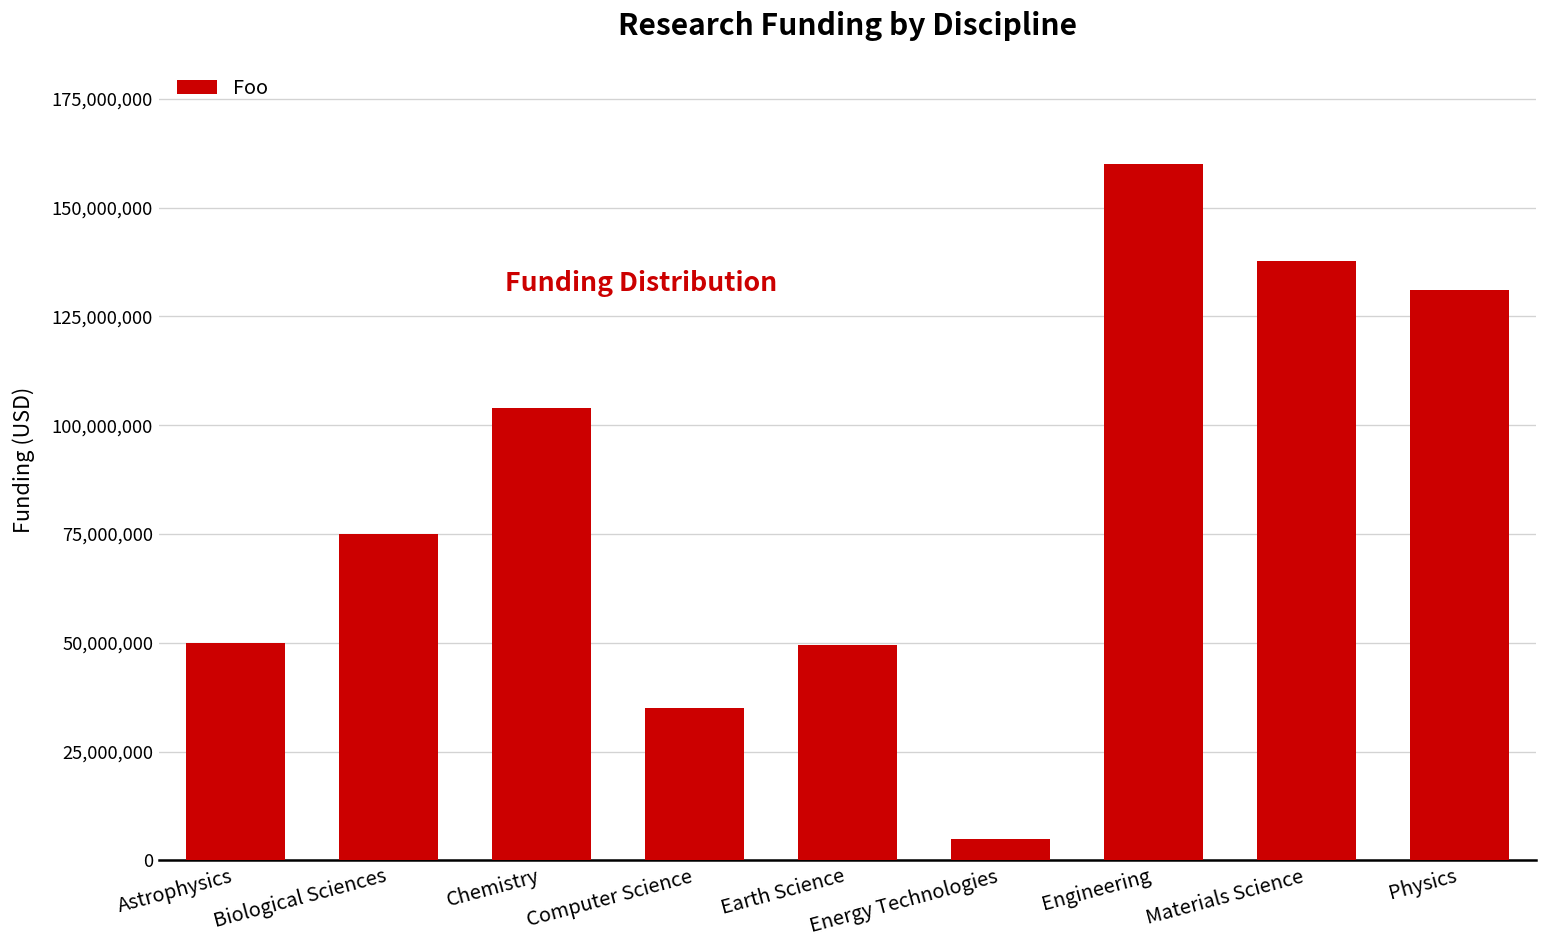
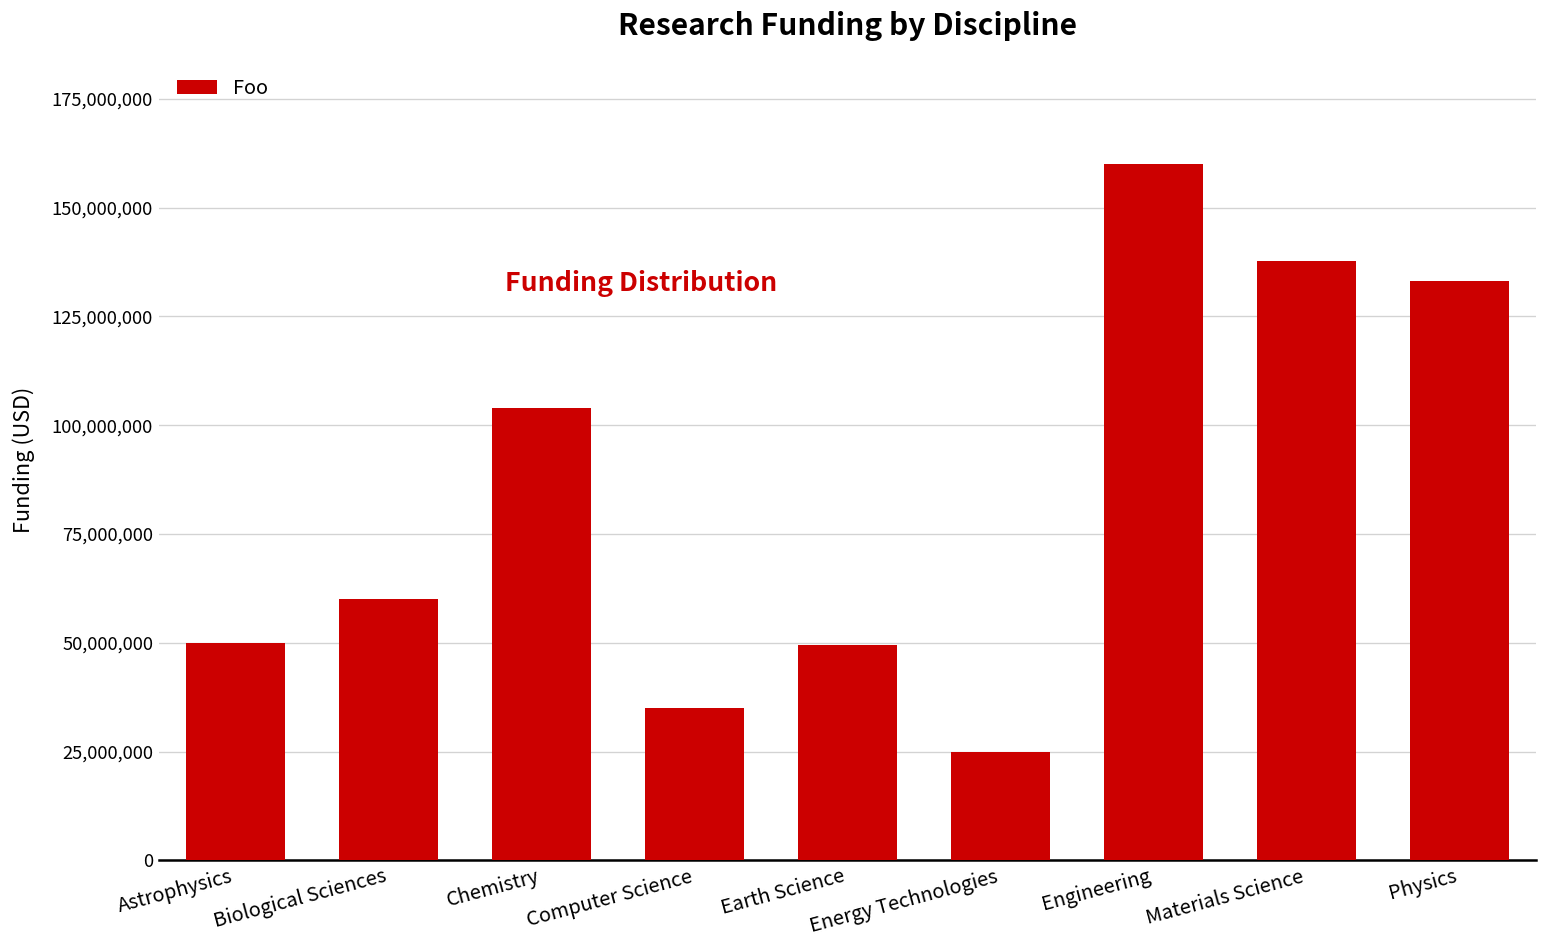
  {
    "Astrophysics": "50,000,000",
-   "Biological Sciences": "75,000,000",
+   "Biological Sciences": "60,000,000",
    "Chemistry": "104,000,000",
    "Computer Science": "35,000,000",
    "Earth Science": "49,000,000",
-   "Energy Technologies": "5,000,000",
+   "Energy Technologies": "25,000,000",
    "Engineering": "160,000,000",
    "Materials Science": "138,000,000",
-   "Physics": "131,000,000"
+   "Physics": "133,000,000"
  }
